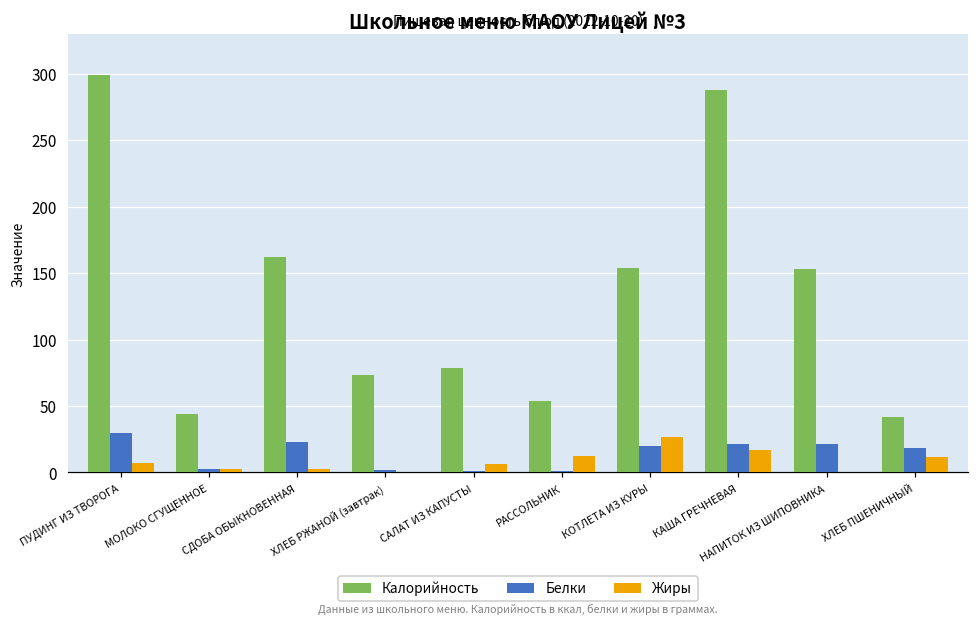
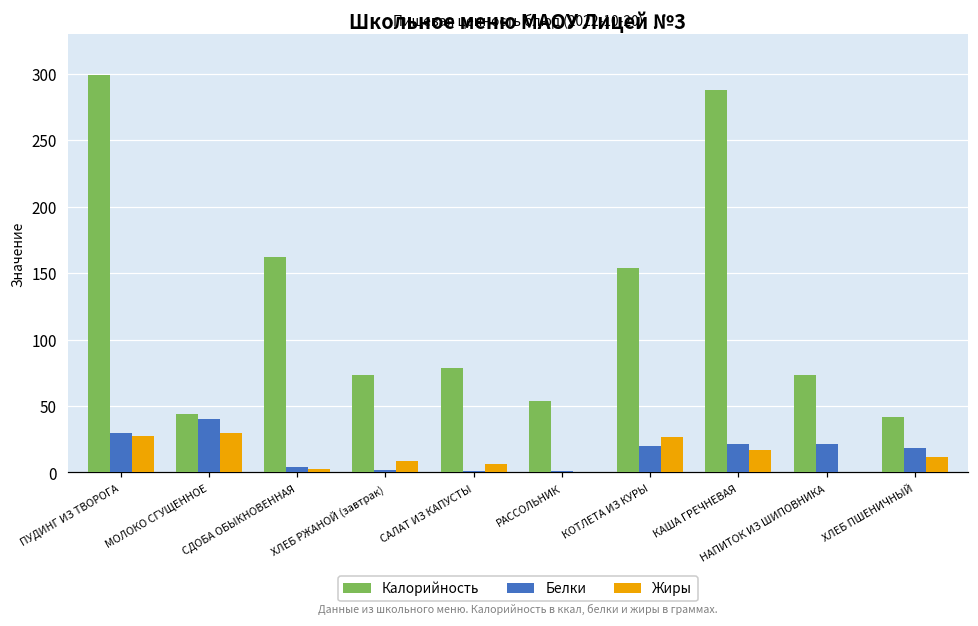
  {
    "Калорийность": {
      "ПУДИНГ ИЗ ТВОРОГА": 299,
      "МОЛОКО СГУЩЕННОЕ": 44,
      "СДОБА ОБЫКНОВЕННАЯ": 162,
      "ХЛЕБ РЖАНОЙ (завтрак)": 73,
      "САЛАТ ИЗ КАПУСТЫ": 79,
      "РАССОЛЬНИК": 54,
      "КОТЛЕТА ИЗ КУРЫ": 154,
      "КАША ГРЕЧНЕВАЯ": 288,
-     "НАПИТОК ИЗ ШИПОВНИКА": 153,
+     "НАПИТОК ИЗ ШИПОВНИКА": 73,
      "ХЛЕБ ПШЕНИЧНЫЙ": 42
    },
    "Белки": {
      "ПУДИНГ ИЗ ТВОРОГА": 30,
-     "МОЛОКО СГУЩЕННОЕ": 2,
-     "СДОБА ОБЫКНОВЕННАЯ": 23,
+     "МОЛОКО СГУЩЕННОЕ": 40,
+     "СДОБА ОБЫКНОВЕННАЯ": 4,
      "КОТЛЕТА ИЗ КУРЫ": 20,
      "КАША ГРЕЧНЕВАЯ": 22,
      "НАПИТОК ИЗ ШИПОВНИКА": 22,
      "ХЛЕБ ПШЕНИЧНЫЙ": 19
    },
    "Жиры": {
-     "ПУДИНГ ИЗ ТВОРОГА": 7,
-     "МОЛОКО СГУЩЕННОЕ": 3,
+     "ПУДИНГ ИЗ ТВОРОГА": 27,
+     "МОЛОКО СГУЩЕННОЕ": 30,
      "СДОБА ОБЫКНОВЕННАЯ": 3,
-     "ХЛЕБ РЖАНОЙ (завтрак)": 0,
+     "ХЛЕБ РЖАНОЙ (завтрак)": 9,
      "САЛАТ ИЗ КАПУСТЫ": 6,
-     "РАССОЛЬНИК": 12,
+     "РАССОЛЬНИК": 1,
      "КОТЛЕТА ИЗ КУРЫ": 27,
      "КАША ГРЕЧНЕВАЯ": 17,
      "ХЛЕБ ПШЕНИЧНЫЙ": 11
    }
  }
